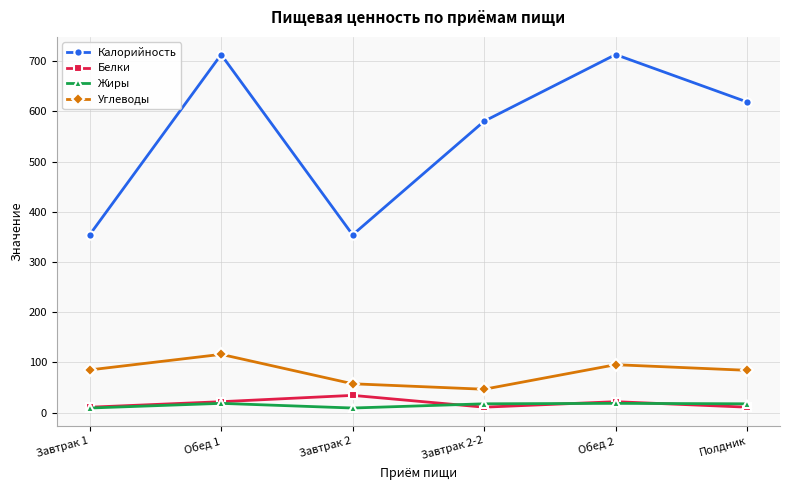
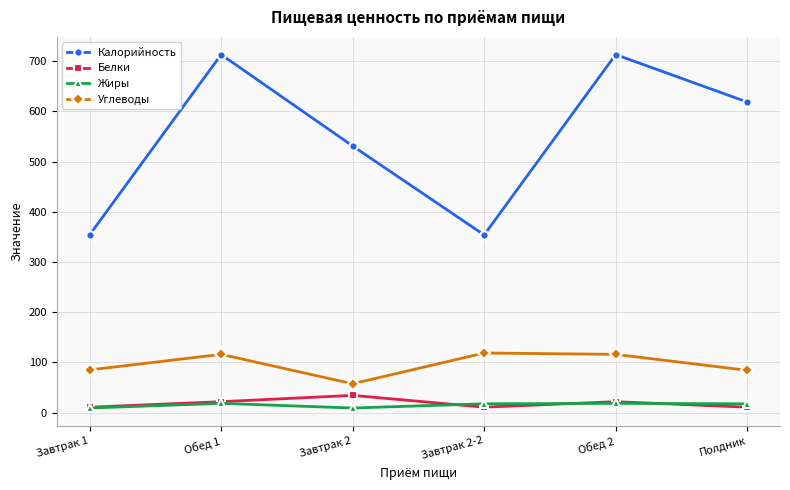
  {
    "Калорийность": {
      "Завтрак 1": 350,
      "Обед 1": 710,
-     "Завтрак 2": 350,
-     "Завтрак 2-2": 580,
+     "Завтрак 2": 530,
+     "Завтрак 2-2": 350,
      "Обед 2": 710,
      "Полдник": 620
    },
    "Белки": {
      "Завтрак 2": 30,
      "Завтрак 2-2": 10,
      "Полдник": 10
    },
    "Жиры": {
      "Завтрак 2": 10,
      "Завтрак 2-2": 20,
      "Полдник": 20
    },
    "Углеводы": {
      "Завтрак 1": 80,
      "Обед 1": 120,
      "Завтрак 2": 60,
-     "Завтрак 2-2": 50,
-     "Обед 2": 100,
+     "Завтрак 2-2": 120,
+     "Обед 2": 120,
      "Полдник": 80
    }
  }
